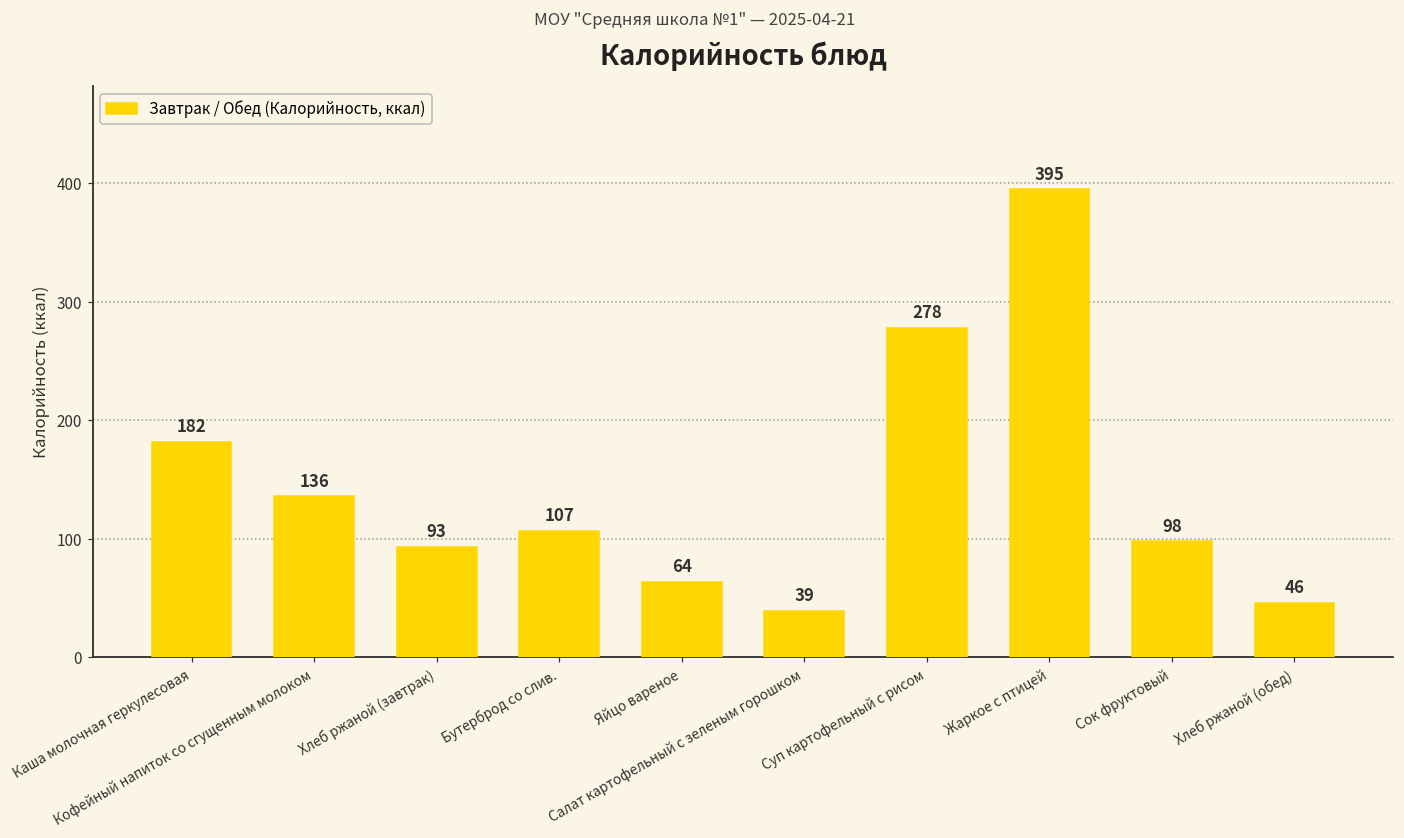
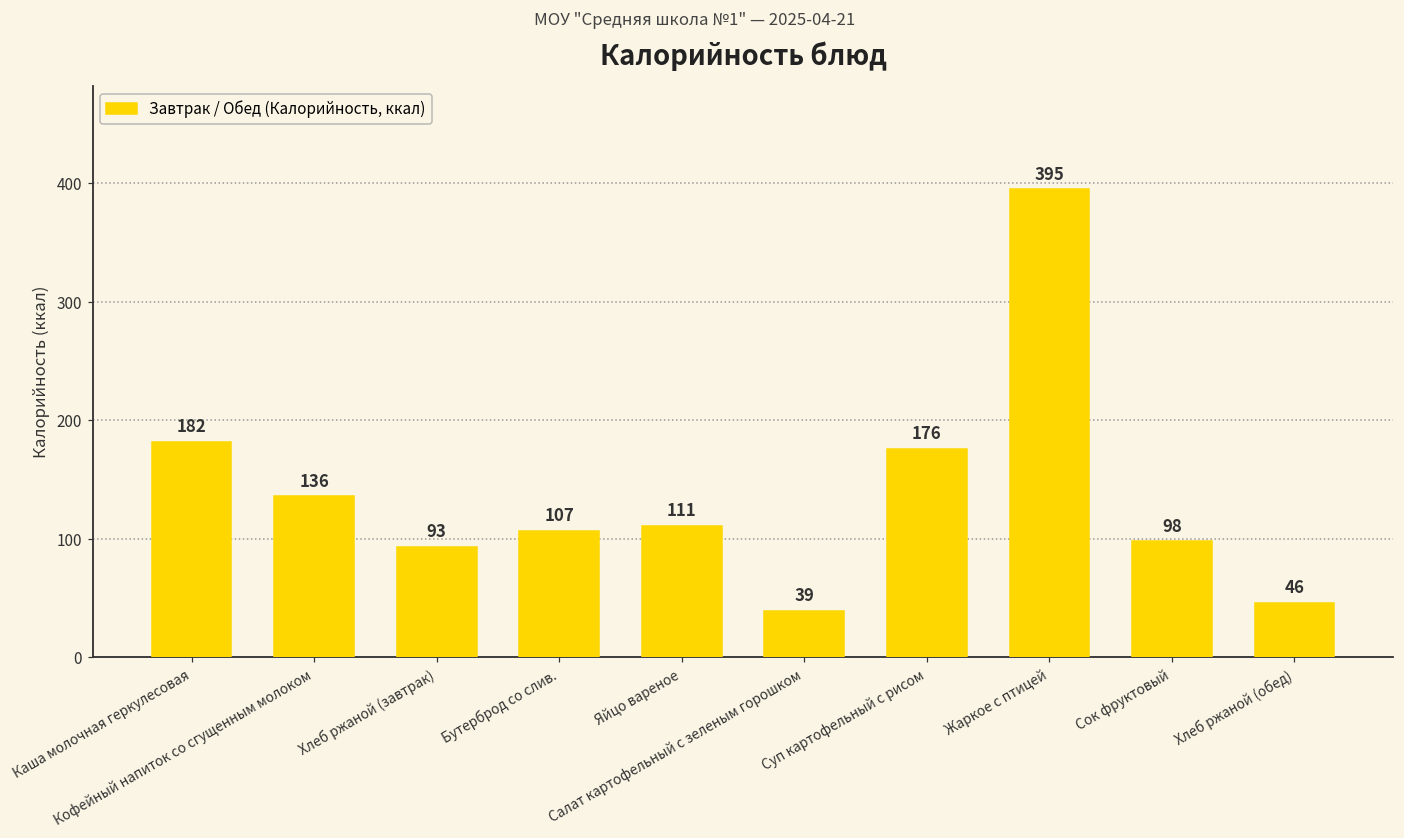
  {
    "Каша молочная геркулесовая": 182,
    "Кофейный напиток со сгущенным молоком": 136,
    "Хлеб ржаной (завтрак)": 93,
    "Бутерброд со слив.": 107,
-   "Яйцо вареное": 64,
+   "Яйцо вареное": 111,
    "Салат картофельный с зеленым горошком": 39,
-   "Суп картофельный с рисом": 278,
+   "Суп картофельный с рисом": 176,
    "Жаркое с птицей": 395,
    "Сок фруктовый": 98,
    "Хлеб ржаной (обед)": 46
  }
